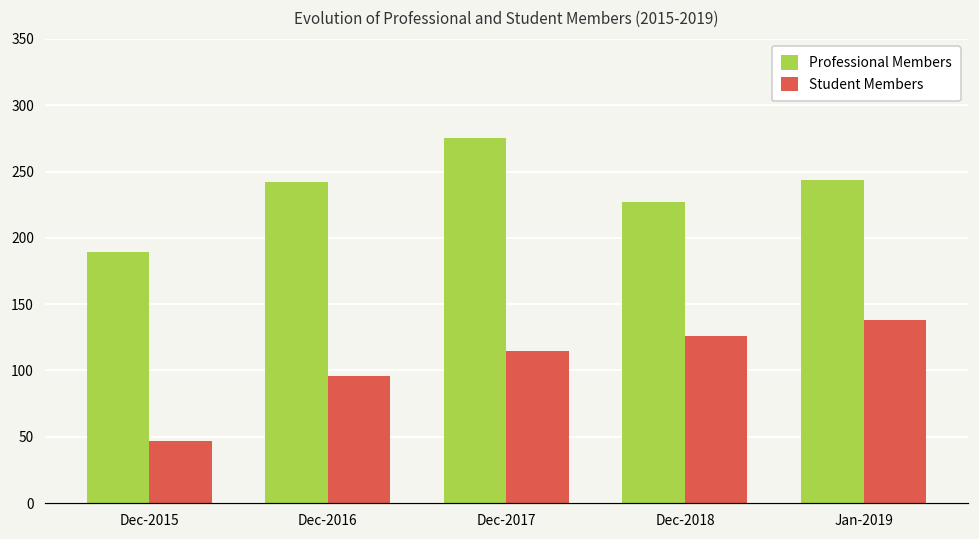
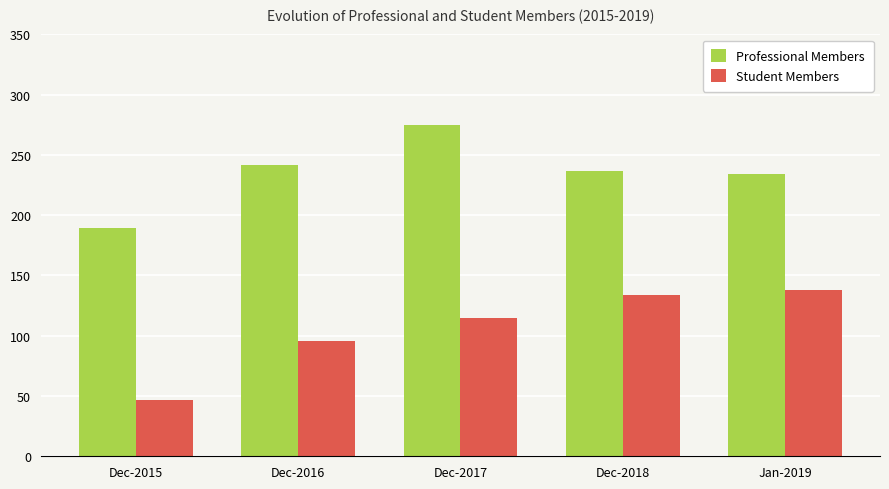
  {
    "Professional Members": {
      "Dec-2015": 189,
      "Dec-2016": 242,
      "Dec-2017": 275,
-     "Dec-2018": 227,
-     "Jan-2019": 244
+     "Dec-2018": 237,
+     "Jan-2019": 234
    },
    "Student Members": {
      "Dec-2015": 47,
      "Dec-2016": 96,
      "Dec-2017": 115,
-     "Dec-2018": 126,
+     "Dec-2018": 134,
      "Jan-2019": 138
    }
  }
